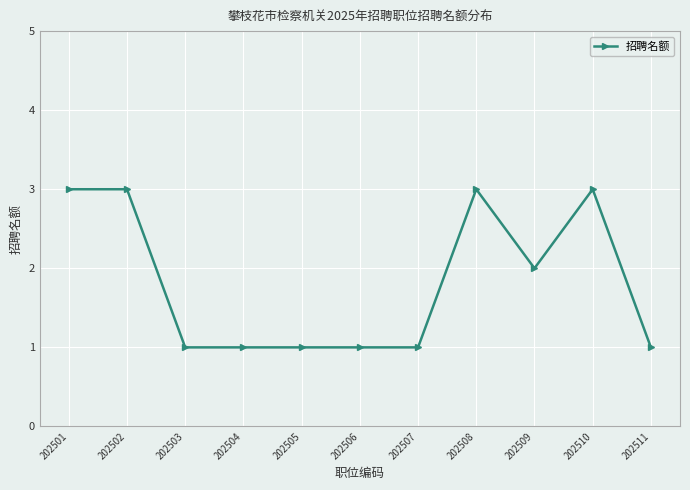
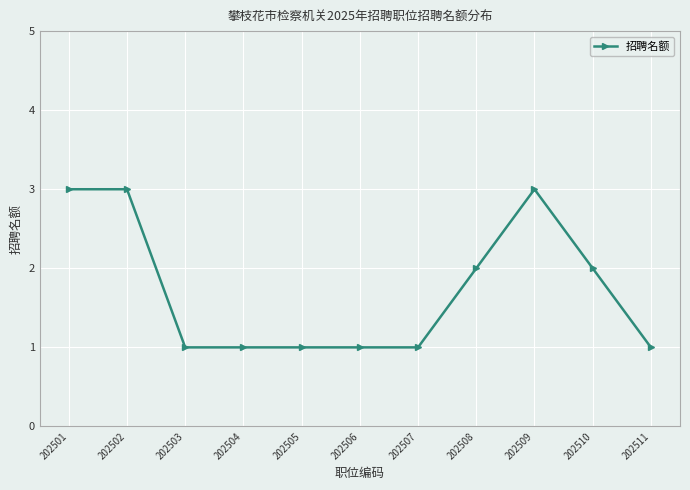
  {
    "202501": 3,
    "202502": 3,
    "202503": 1,
    "202504": 1,
    "202505": 1,
    "202506": 1,
    "202507": 1,
-   "202508": 3,
-   "202509": 2,
-   "202510": 3,
+   "202508": 2,
+   "202509": 3,
+   "202510": 2,
    "202511": 1
  }
